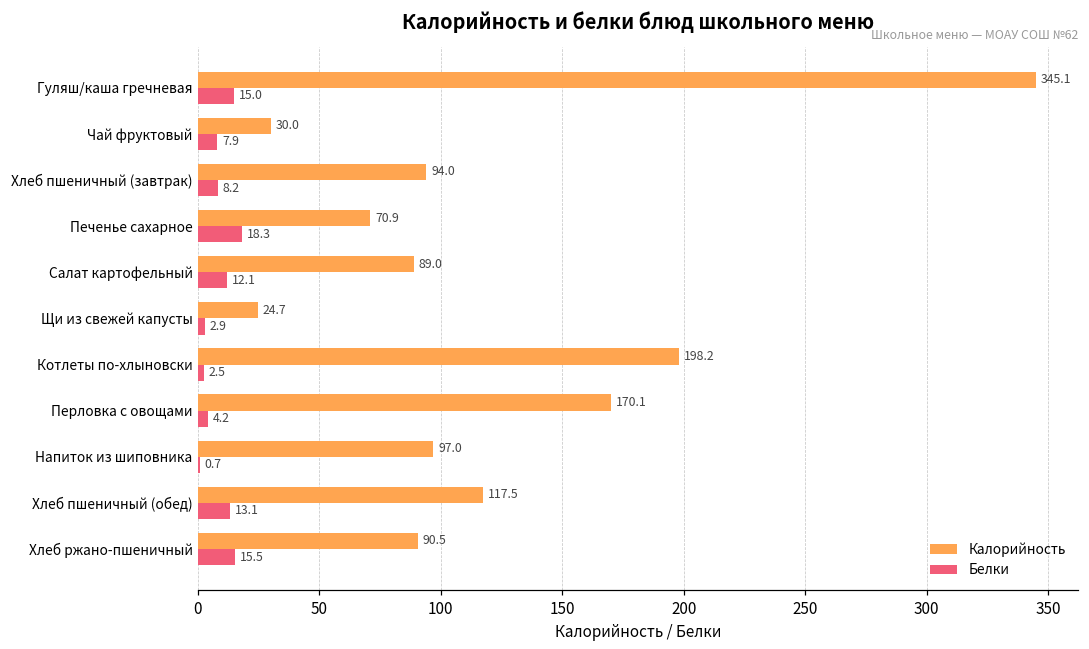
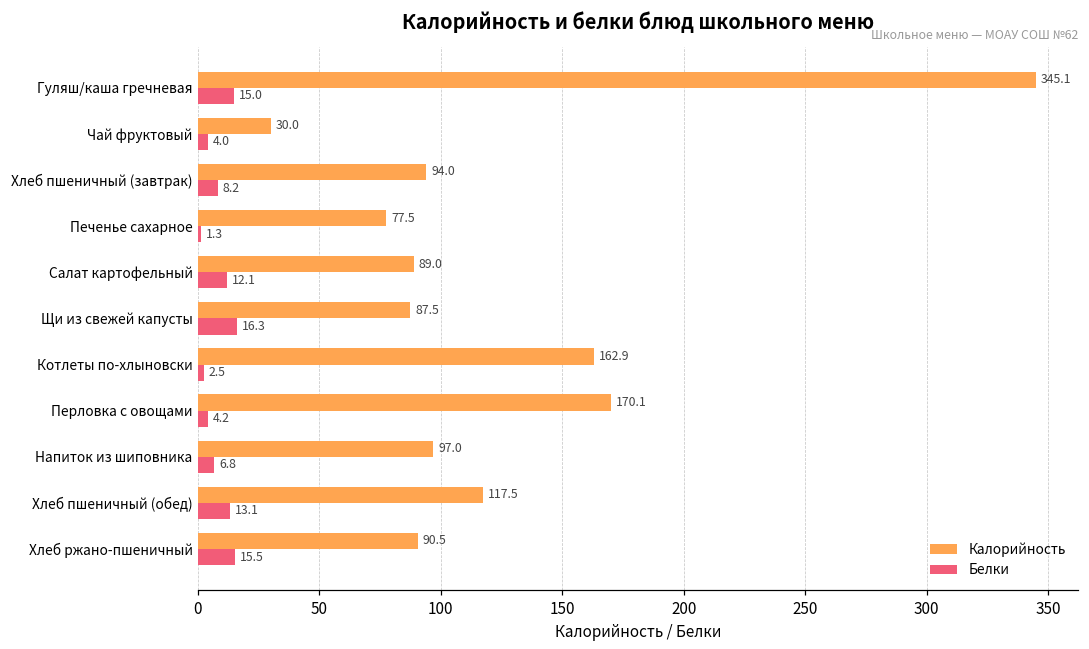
  {
    "Калорийность": {
      "Гуляш/каша гречневая": 345.1,
      "Чай фруктовый": 30.0,
      "Хлеб пшеничный (завтрак)": 94.0,
-     "Печенье сахарное": 70.9,
+     "Печенье сахарное": 77.5,
      "Салат картофельный": 89.0,
-     "Щи из свежей капусты": 24.7,
-     "Котлеты по-хлыновски": 198.2,
+     "Щи из свежей капусты": 87.5,
+     "Котлеты по-хлыновски": 162.9,
      "Перловка с овощами": 170.1,
      "Напиток из шиповника": 97.0,
      "Хлеб пшеничный (обед)": 117.5,
      "Хлеб ржано-пшеничный": 90.5
    },
    "Белки": {
      "Гуляш/каша гречневая": 15.0,
-     "Чай фруктовый": 7.9,
+     "Чай фруктовый": 4.0,
      "Хлеб пшеничный (завтрак)": 8.2,
-     "Печенье сахарное": 18.3,
+     "Печенье сахарное": 1.3,
      "Салат картофельный": 12.1,
-     "Щи из свежей капусты": 2.9,
+     "Щи из свежей капусты": 16.3,
      "Котлеты по-хлыновски": 2.5,
      "Перловка с овощами": 4.2,
-     "Напиток из шиповника": 0.7,
+     "Напиток из шиповника": 6.8,
      "Хлеб пшеничный (обед)": 13.1,
      "Хлеб ржано-пшеничный": 15.5
    }
  }
